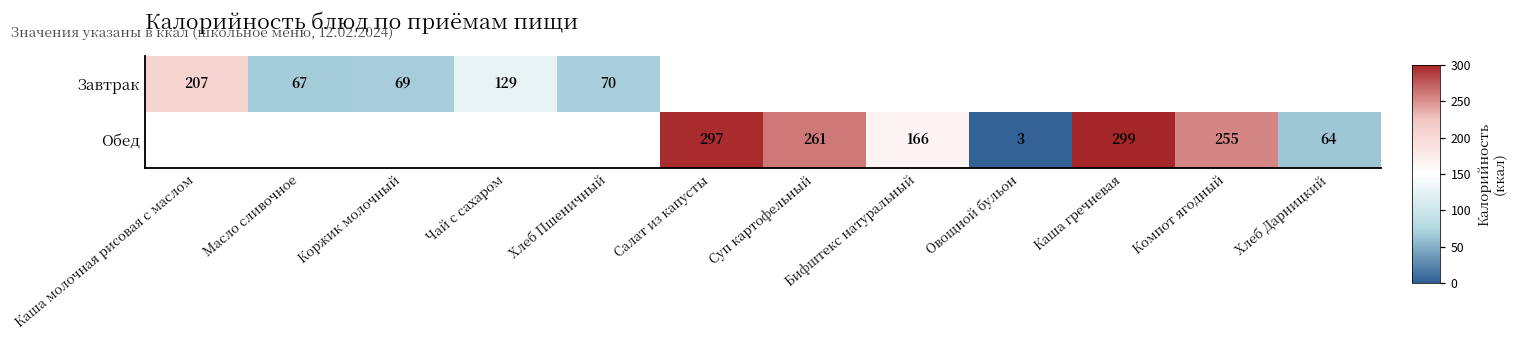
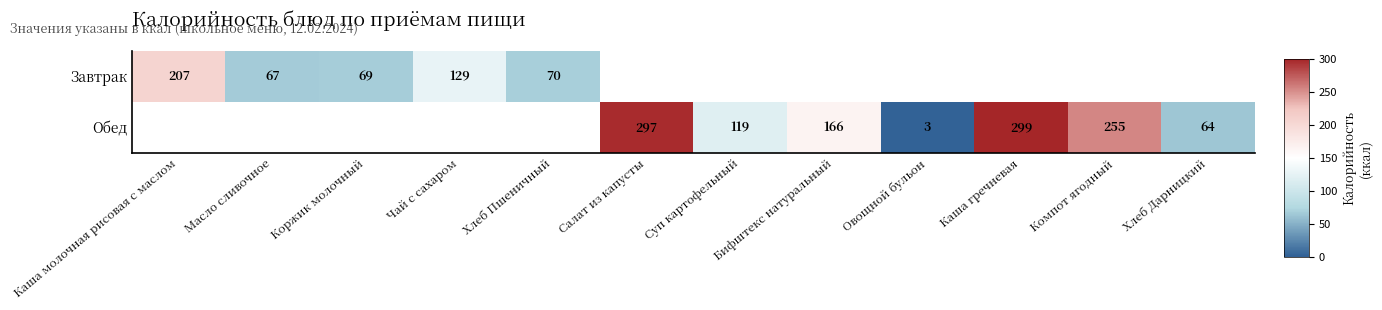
  {
    "Завтрак": {
      "Каша молочная рисовая с маслом": 207,
      "Масло сливочное": 67,
      "Коржик молочный": 69,
      "Чай с сахаром": 129,
      "Хлеб Пшеничный": 70
    },
    "Обед": {
      "Салат из капусты": 297,
-     "Суп картофельный": 261,
+     "Суп картофельный": 119,
      "Бифштекс натуральный": 166,
      "Овощной бульон": 3,
      "Каша гречневая": 299,
      "Компот ягодный": 255,
      "Хлеб Дарницкий": 64
    }
  }
